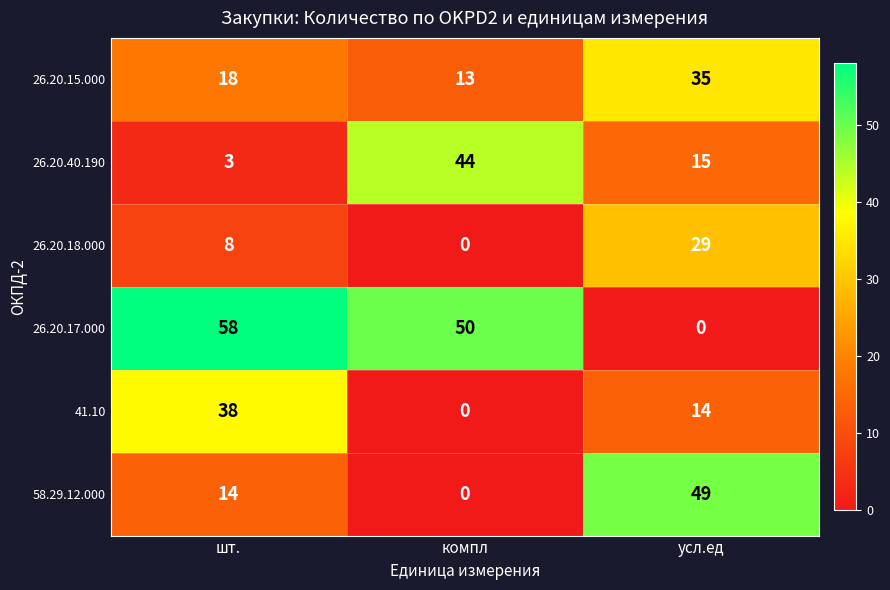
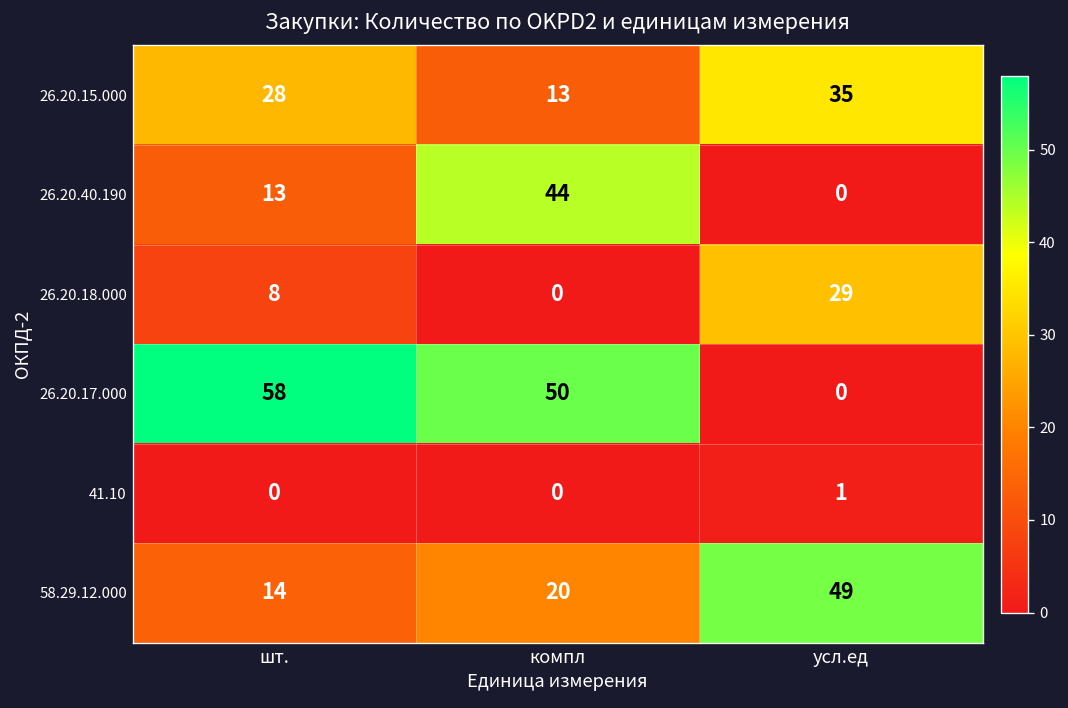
  {
    "26.20.15.000": {
-     "шт.": 18,
+     "шт.": 28,
      "компл": 13,
      "усл.ед": 35
    },
    "26.20.40.190": {
-     "шт.": 3,
+     "шт.": 13,
      "компл": 44,
-     "усл.ед": 15
+     "усл.ед": 0
    },
    "26.20.18.000": {
      "шт.": 8,
      "компл": 0,
      "усл.ед": 29
    },
    "26.20.17.000": {
      "шт.": 58,
      "компл": 50,
      "усл.ед": 0
    },
    "41.10": {
-     "шт.": 38,
+     "шт.": 0,
      "компл": 0,
-     "усл.ед": 14
+     "усл.ед": 1
    },
    "58.29.12.000": {
      "шт.": 14,
-     "компл": 0,
+     "компл": 20,
      "усл.ед": 49
    }
  }
